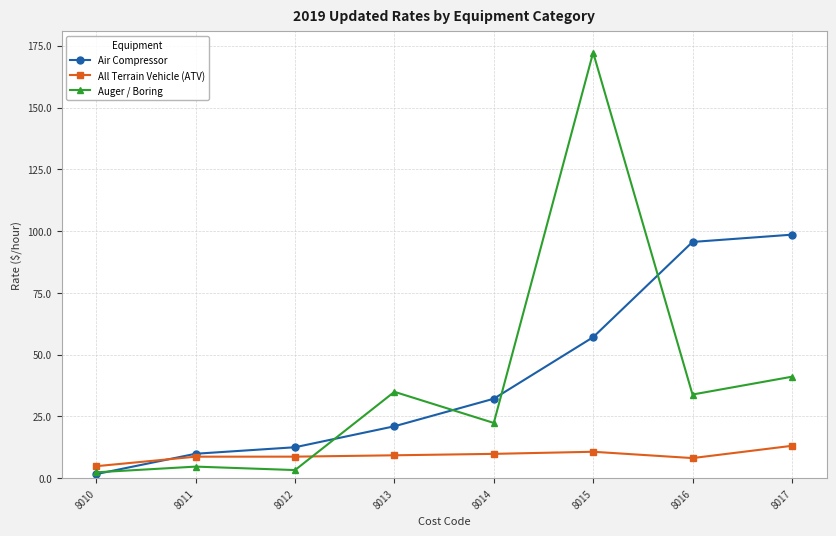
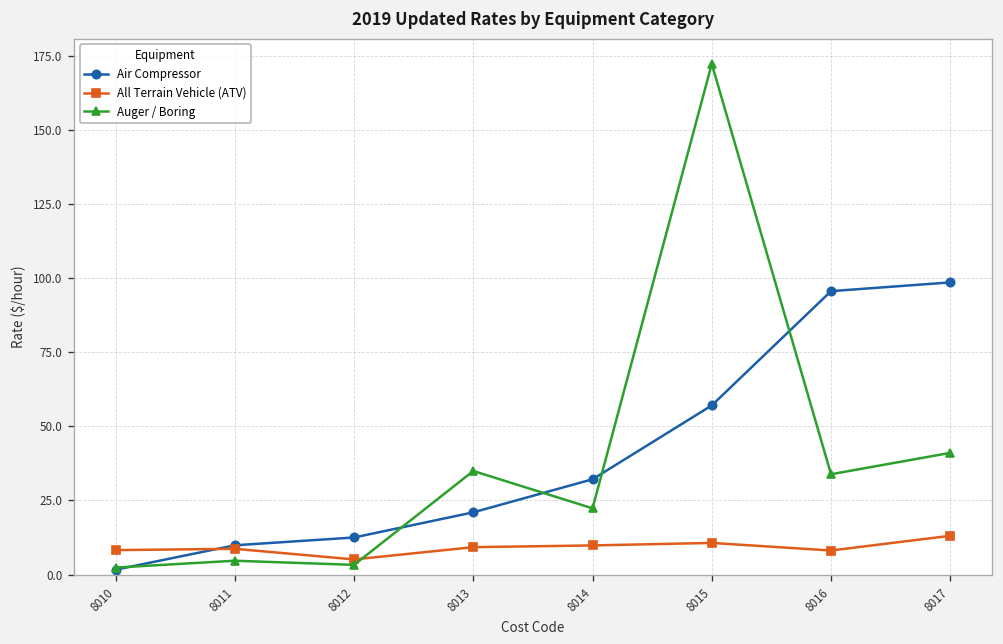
  {
    "Air Compressor": {
      "8011": 10,
      "8012": 12,
      "8013": 21,
      "8014": 32,
      "8015": 57,
      "8016": 96,
      "8017": 99
    },
    "All Terrain Vehicle (ATV)": {
-     "8010": 5,
+     "8010": 8,
      "8011": 9,
-     "8012": 9,
+     "8012": 5,
      "8013": 9,
      "8014": 10,
      "8015": 11,
      "8016": 8,
      "8017": 13
    },
    "Auger / Boring": {
      "8011": 5,
      "8012": 3,
      "8013": 35,
      "8014": 22,
      "8015": 172,
      "8016": 34,
      "8017": 41
    }
  }
